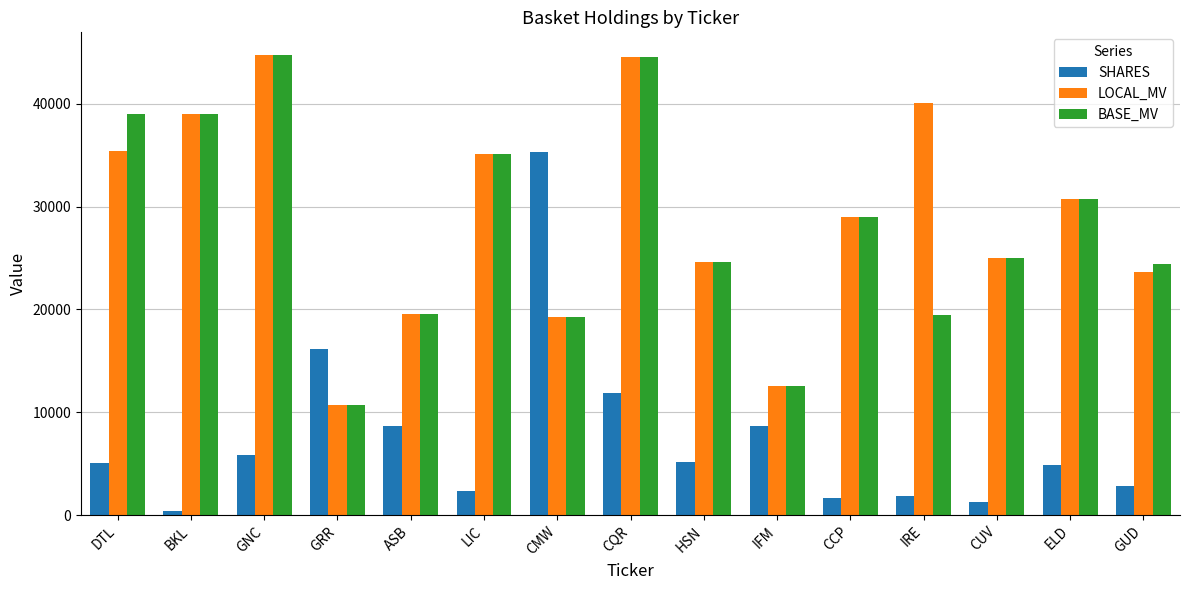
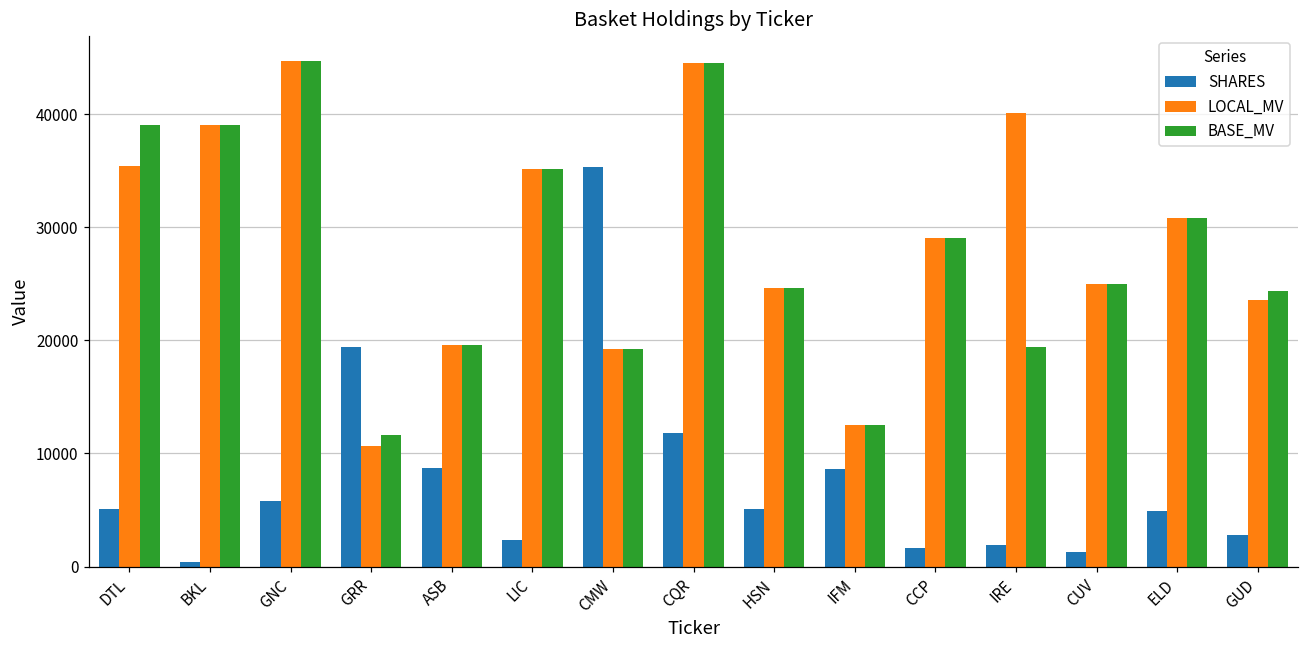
  {
    "SHARES": {
      "DTL": 5100,
      "BKL": 400,
      "GNC": 5800,
-     "GRR": 16100,
+     "GRR": 19400,
      "ASB": 8700,
      "LIC": 2400,
      "CMW": 35300,
      "CQR": 11800,
      "HSN": 5100,
      "IFM": 8600,
      "CCP": 1700,
      "IRE": 1900,
      "CUV": 1300,
      "ELD": 4900,
      "GUD": 2800
    },
    "LOCAL_MV": {
      "DTL": 35400,
      "BKL": 39000,
      "GNC": 44700,
      "GRR": 10700,
      "ASB": 19600,
      "LIC": 35100,
      "CMW": 19200,
      "CQR": 44500,
      "HSN": 24600,
      "IFM": 12500,
      "CCP": 29000,
      "IRE": 40100,
      "CUV": 25000,
      "ELD": 30800,
      "GUD": 23600
    },
    "BASE_MV": {
      "DTL": 39000,
      "BKL": 39000,
      "GNC": 44700,
-     "GRR": 10700,
+     "GRR": 11700,
      "ASB": 19600,
      "LIC": 35100,
      "CMW": 19200,
      "CQR": 44500,
      "HSN": 24600,
      "IFM": 12500,
      "CCP": 29000,
      "IRE": 19400,
      "CUV": 25000,
      "ELD": 30800,
      "GUD": 24400
    }
  }
